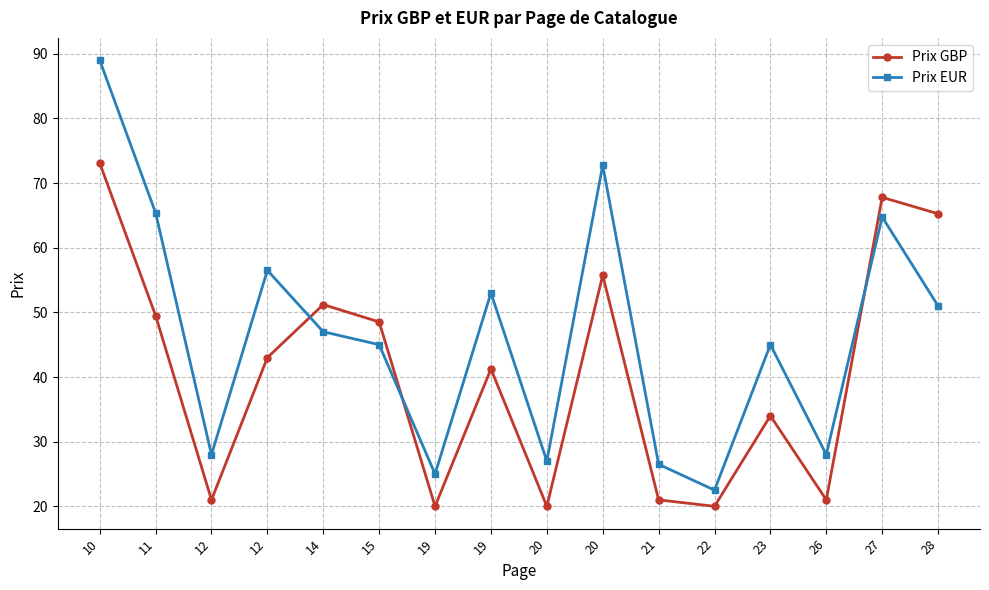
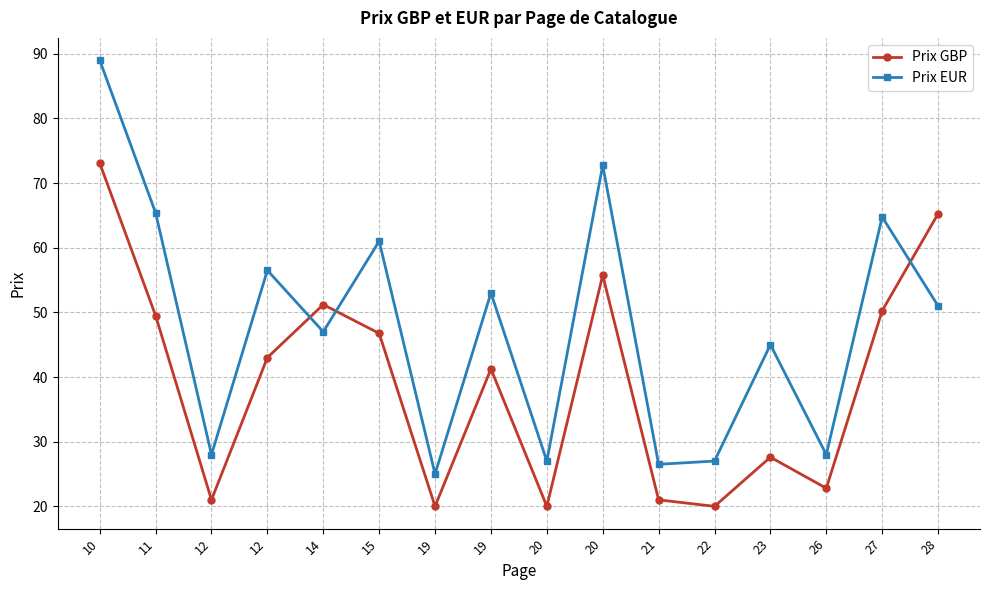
  {
    "Prix GBP": {
      "10": 73,
      "11": 50,
      "14": 51,
-     "15": 49,
+     "15": 47,
      "21": 21,
      "22": 20,
-     "23": 34,
-     "26": 21,
-     "27": 68,
+     "23": 28,
+     "26": 23,
+     "27": 50,
      "28": 65
    },
    "Prix EUR": {
      "10": 89,
      "11": 65,
      "14": 47,
-     "15": 45,
+     "15": 61,
      "21": 27,
-     "22": 23,
+     "22": 27,
      "23": 45,
      "26": 28,
      "27": 65,
      "28": 51
    }
  }
